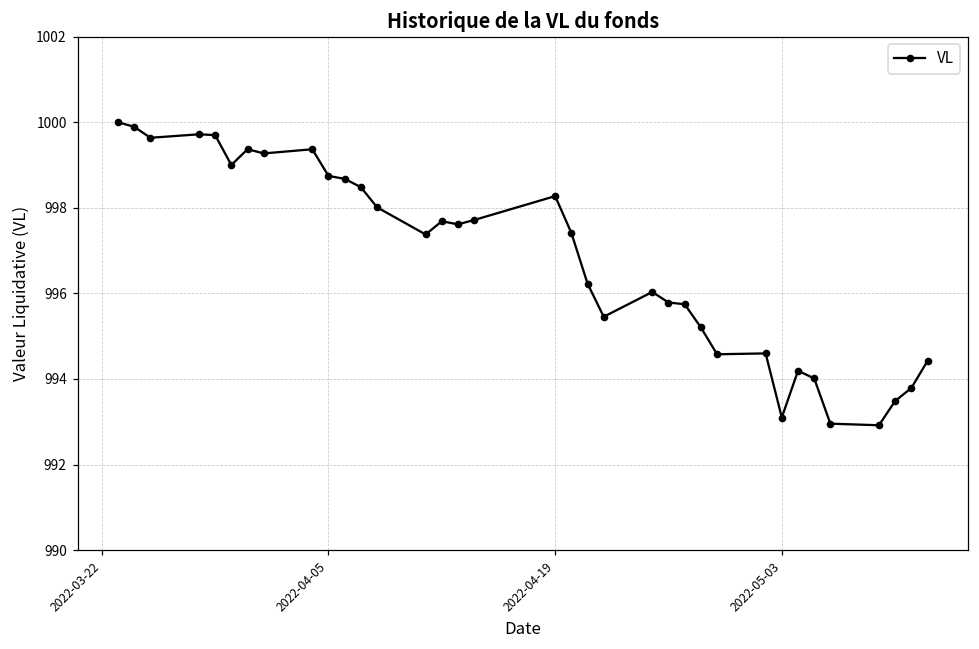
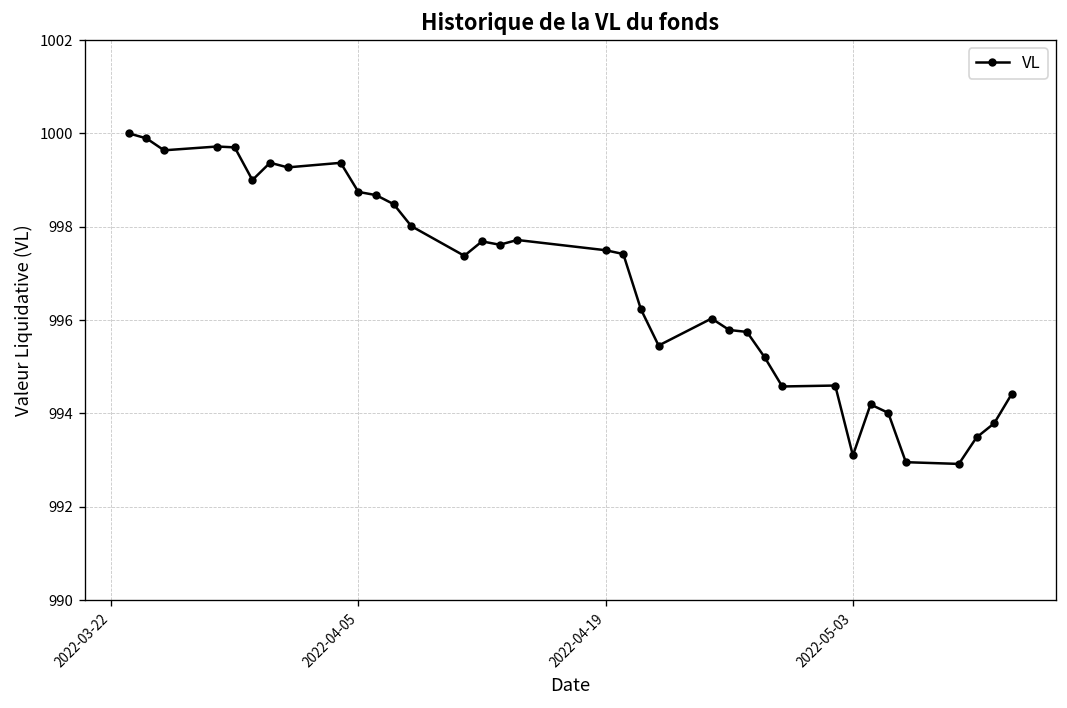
  {
    "2022-04-05": 998.7,
-   "2022-04-19": 998.3,
+   "2022-04-19": 997.5,
    "2022-05-03": 993.1
  }
